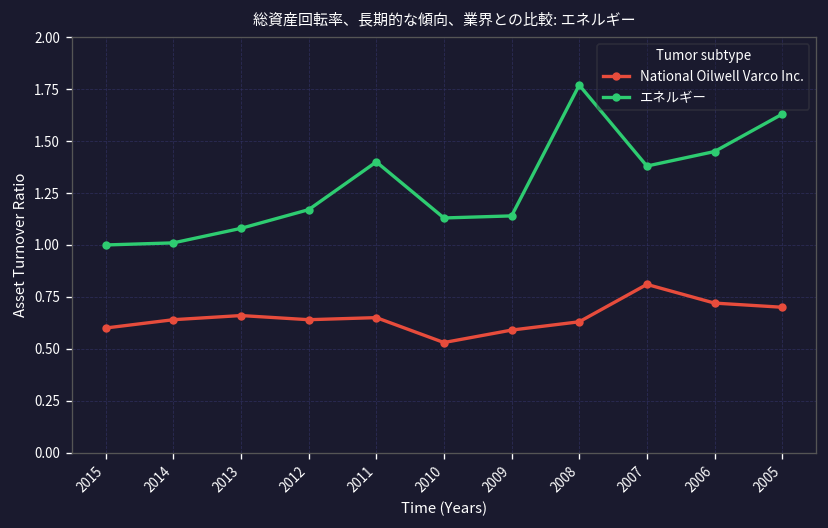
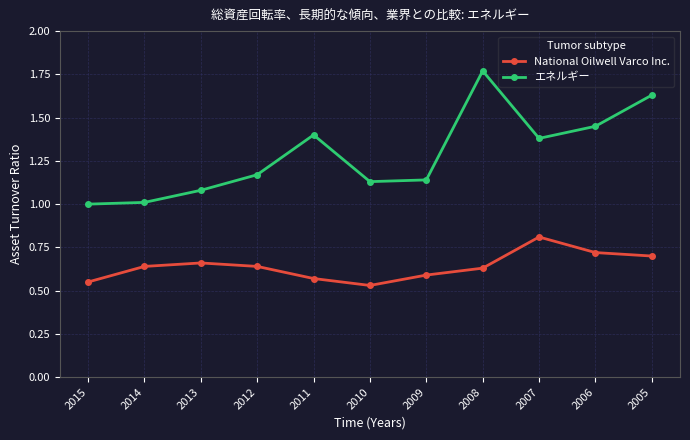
  {
    "National Oilwell Varco Inc.": {
-     "2015": 0.60,
+     "2015": 0.55,
      "2014": 0.64,
      "2013": 0.66,
      "2012": 0.64,
-     "2011": 0.65,
+     "2011": 0.57,
      "2010": 0.53,
      "2009": 0.59,
      "2008": 0.63,
      "2007": 0.81,
      "2006": 0.72,
      "2005": 0.70
    },
    "エネルギー": {
      "2015": 1.00,
      "2014": 1.01,
      "2013": 1.08,
      "2012": 1.17,
      "2011": 1.40,
      "2010": 1.13,
      "2009": 1.14,
      "2008": 1.77,
      "2007": 1.38,
      "2006": 1.45,
      "2005": 1.63
    }
  }
